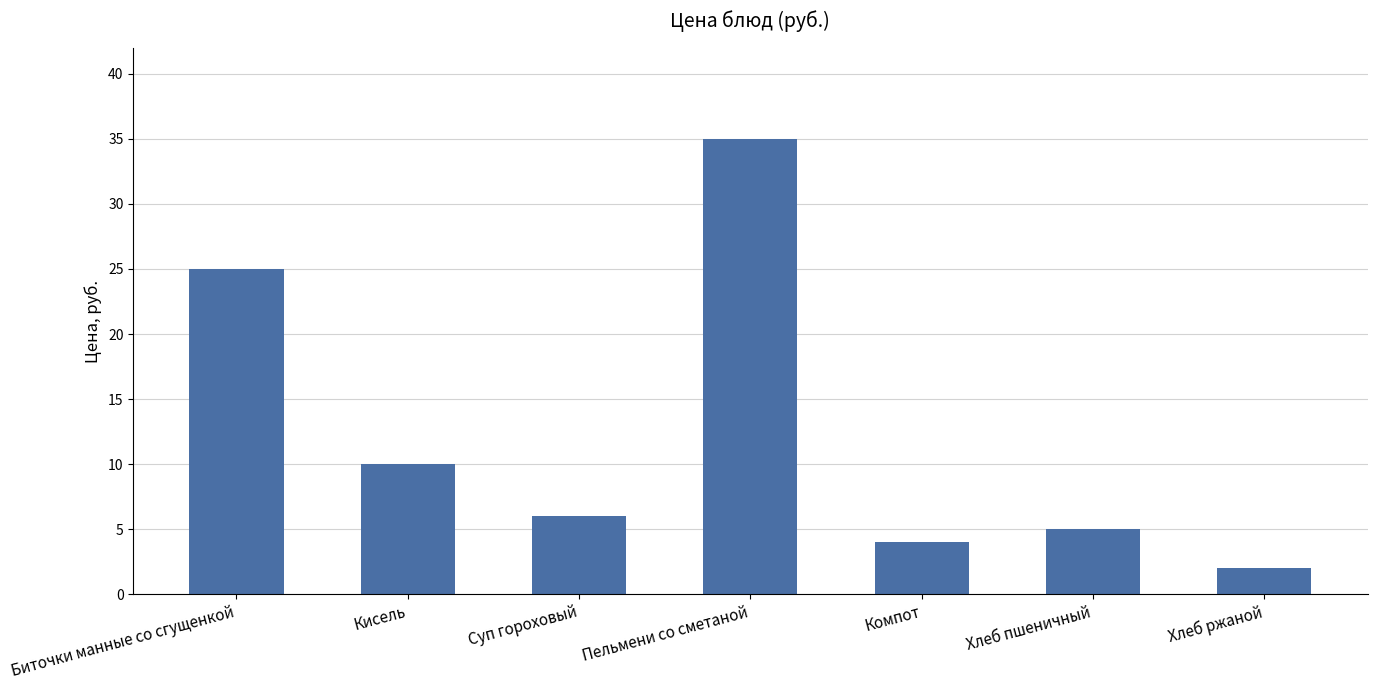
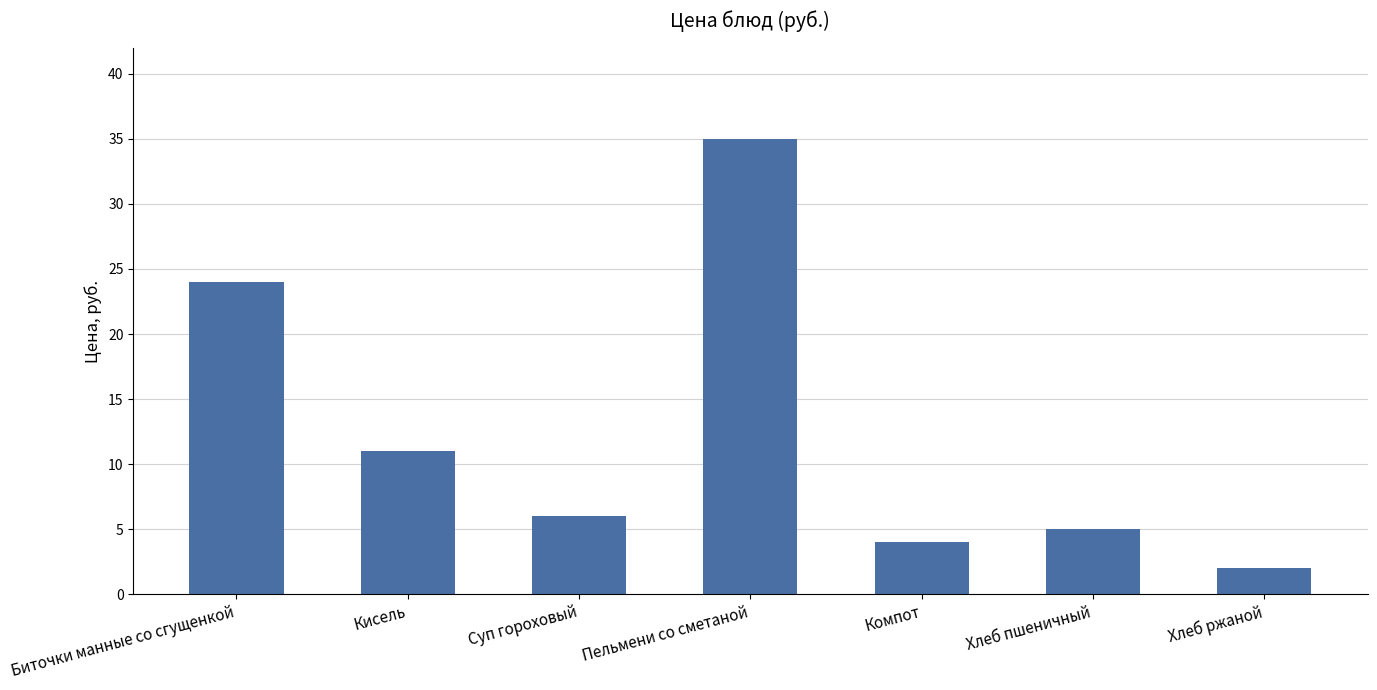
  {
-   "Биточки манные со сгущенкой": 25,
-   "Кисель": 10,
+   "Биточки манные со сгущенкой": 24,
+   "Кисель": 11,
    "Суп гороховый": 6,
    "Пельмени со сметаной": 35,
    "Компот": 4,
    "Хлеб пшеничный": 5,
    "Хлеб ржаной": 2
  }
